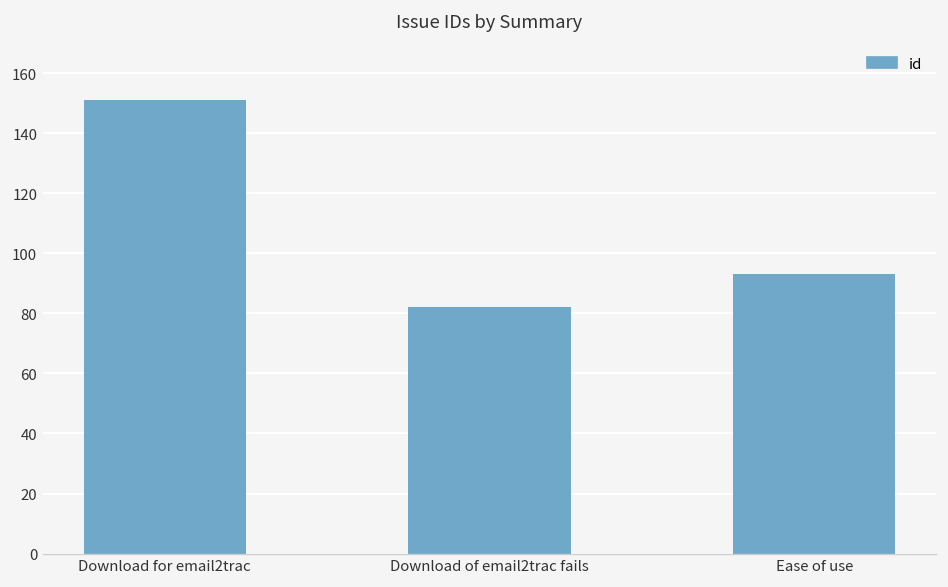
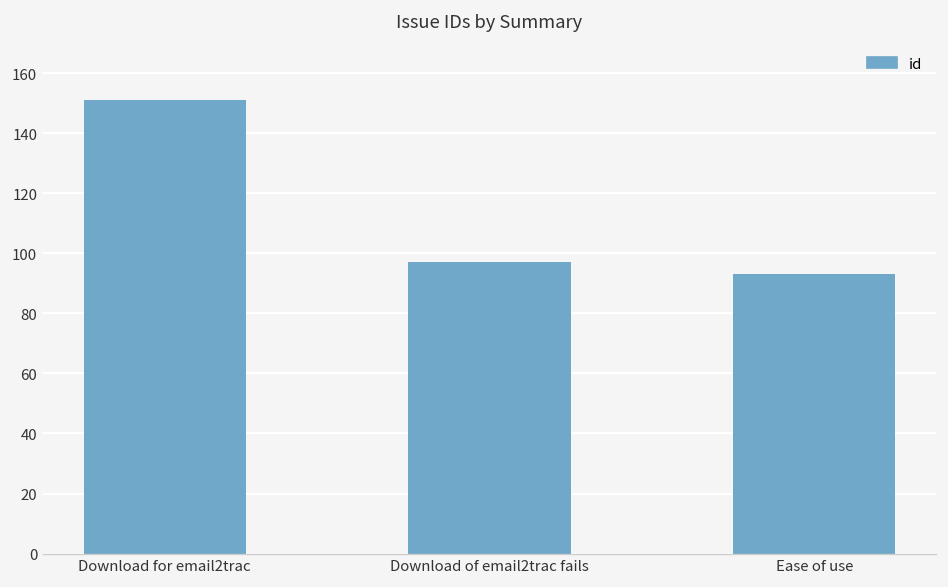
  {
    "Download for email2trac": 151,
-   "Download of email2trac fails": 82,
+   "Download of email2trac fails": 97,
    "Ease of use": 93
  }
